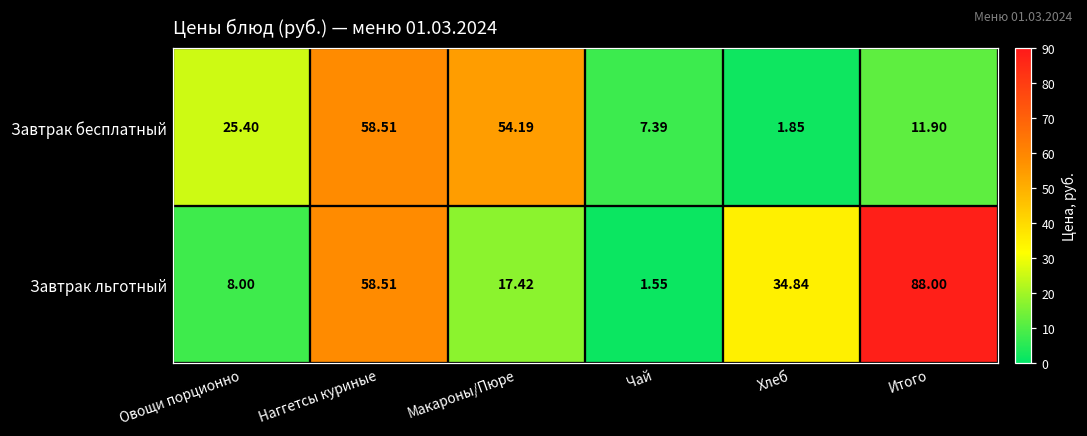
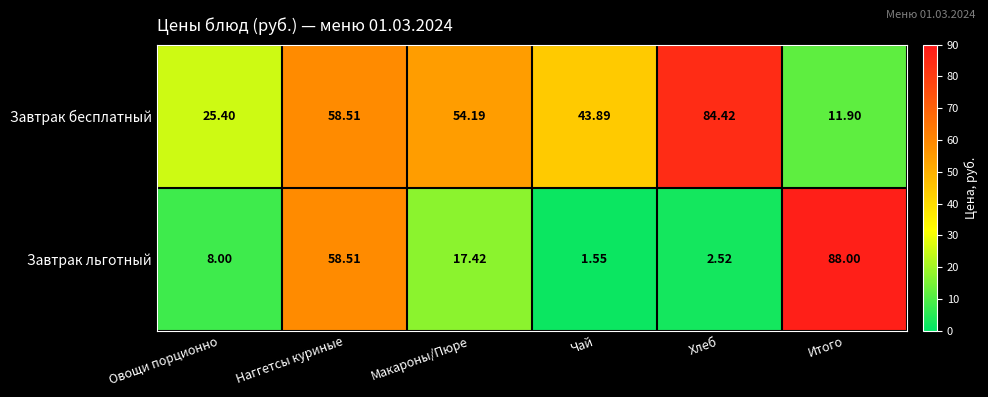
  {
    "Завтрак бесплатный": {
      "Овощи порционно": 25.40,
      "Наггетсы куриные": 58.51,
      "Макароны/Пюре": 54.19,
-     "Чай": 7.39,
-     "Хлеб": 1.85,
+     "Чай": 43.89,
+     "Хлеб": 84.42,
      "Итого": 11.90
    },
    "Завтрак льготный": {
      "Овощи порционно": 8.00,
      "Наггетсы куриные": 58.51,
      "Макароны/Пюре": 17.42,
      "Чай": 1.55,
-     "Хлеб": 34.84,
+     "Хлеб": 2.52,
      "Итого": 88.00
    }
  }
